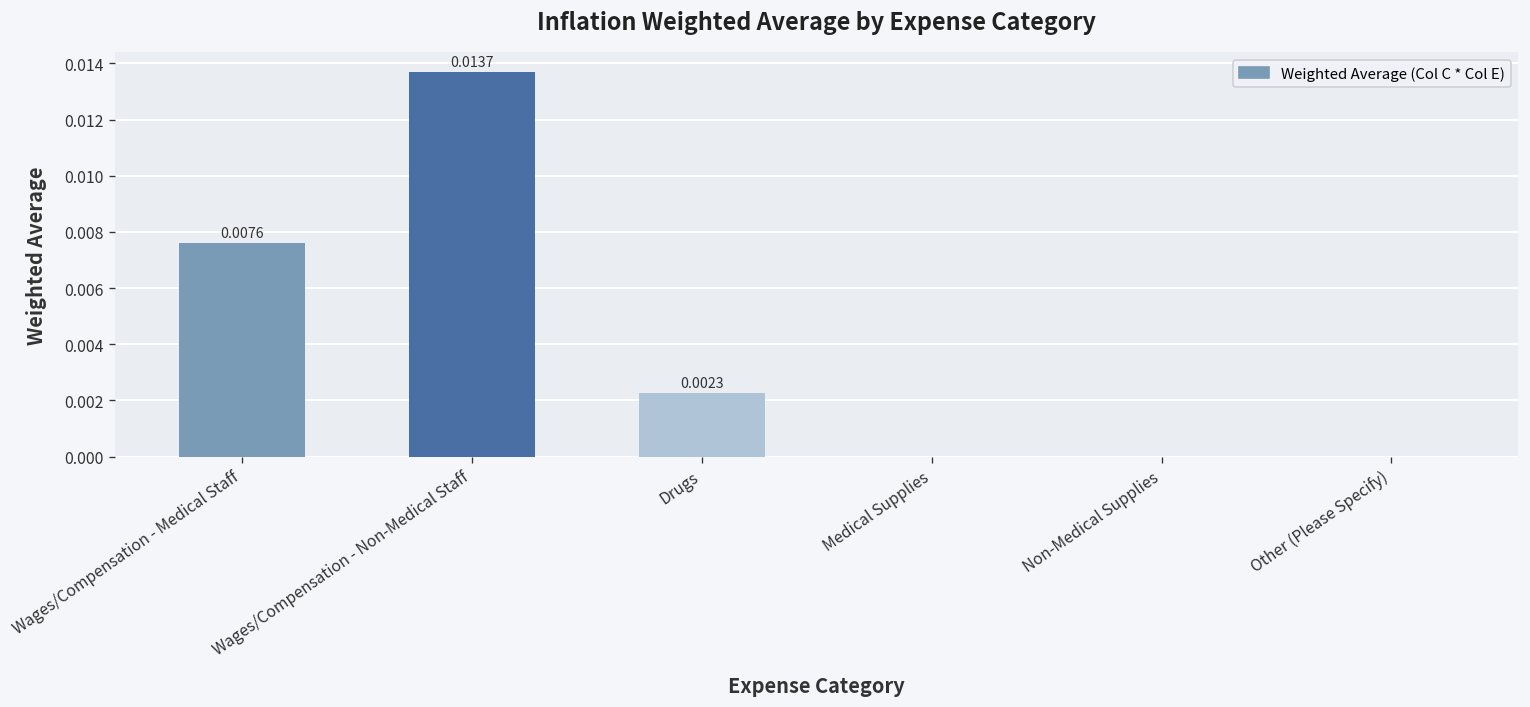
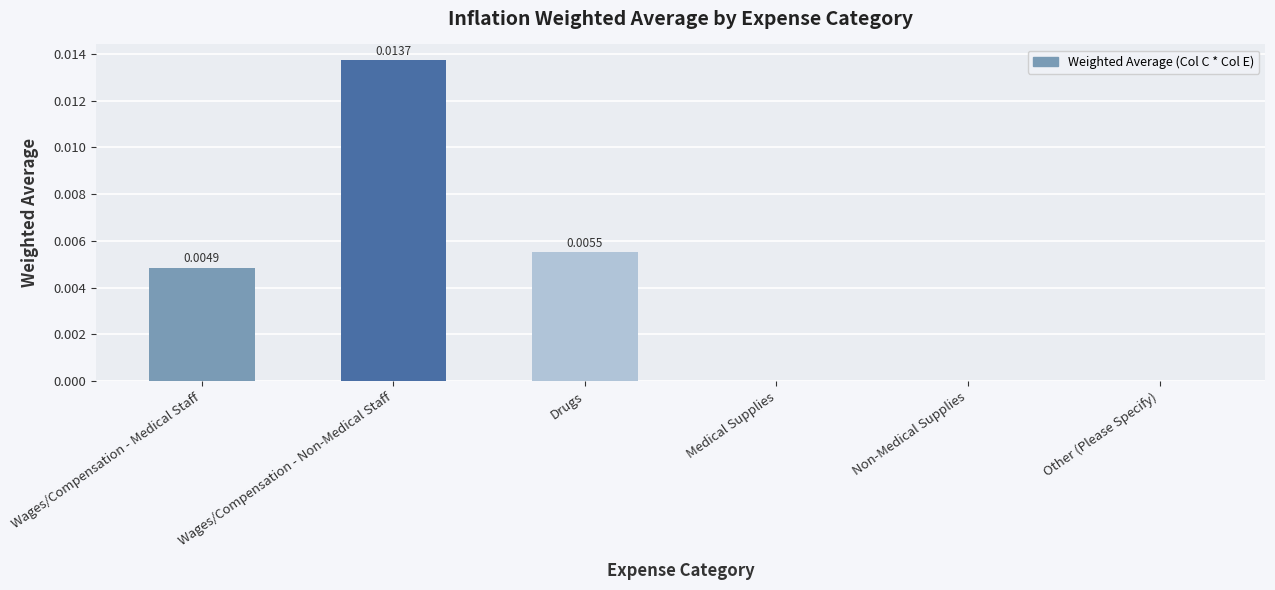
  {
-   "Wages/Compensation - Medical Staff": 0.0076,
+   "Wages/Compensation - Medical Staff": 0.0049,
    "Wages/Compensation - Non-Medical Staff": 0.0137,
-   "Drugs": 0.0023
+   "Drugs": 0.0055
  }
